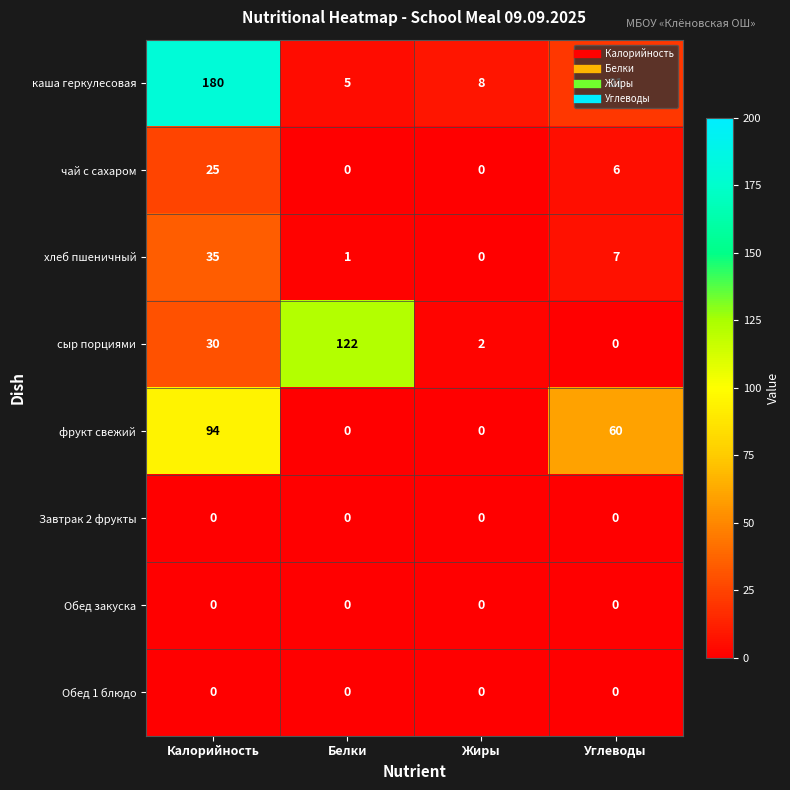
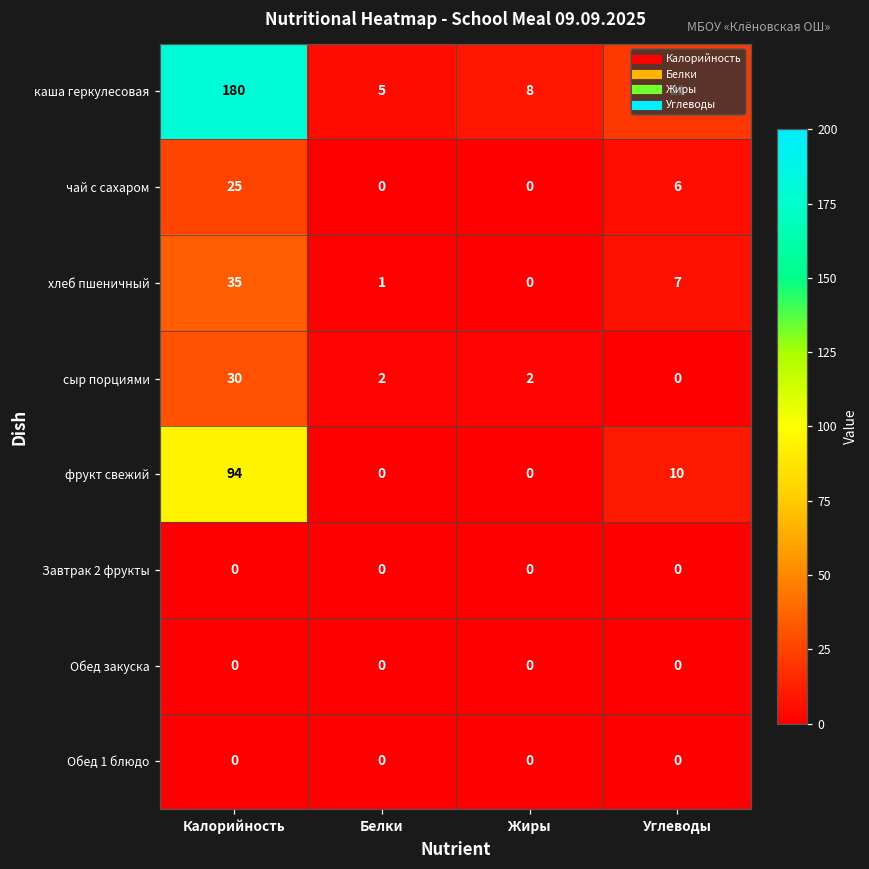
  {
    "каша геркулесовая": {
      "Калорийность": 180,
      "Белки": 5,
      "Жиры": 8
    },
    "чай с сахаром": {
      "Калорийность": 25,
      "Белки": 0,
      "Жиры": 0,
      "Углеводы": 6
    },
    "хлеб пшеничный": {
      "Калорийность": 35,
      "Белки": 1,
      "Жиры": 0,
      "Углеводы": 7
    },
    "сыр порциями": {
      "Калорийность": 30,
-     "Белки": 122,
+     "Белки": 2,
      "Жиры": 2,
      "Углеводы": 0
    },
    "фрукт свежий": {
      "Калорийность": 94,
      "Белки": 0,
      "Жиры": 0,
-     "Углеводы": 60
+     "Углеводы": 10
    },
    "Завтрак 2 фрукты": {
      "Калорийность": 0,
      "Белки": 0,
      "Жиры": 0,
      "Углеводы": 0
    },
    "Обед закуска": {
      "Калорийность": 0,
      "Белки": 0,
      "Жиры": 0,
      "Углеводы": 0
    },
    "Обед 1 блюдо": {
      "Калорийность": 0,
      "Белки": 0,
      "Жиры": 0,
      "Углеводы": 0
    }
  }
